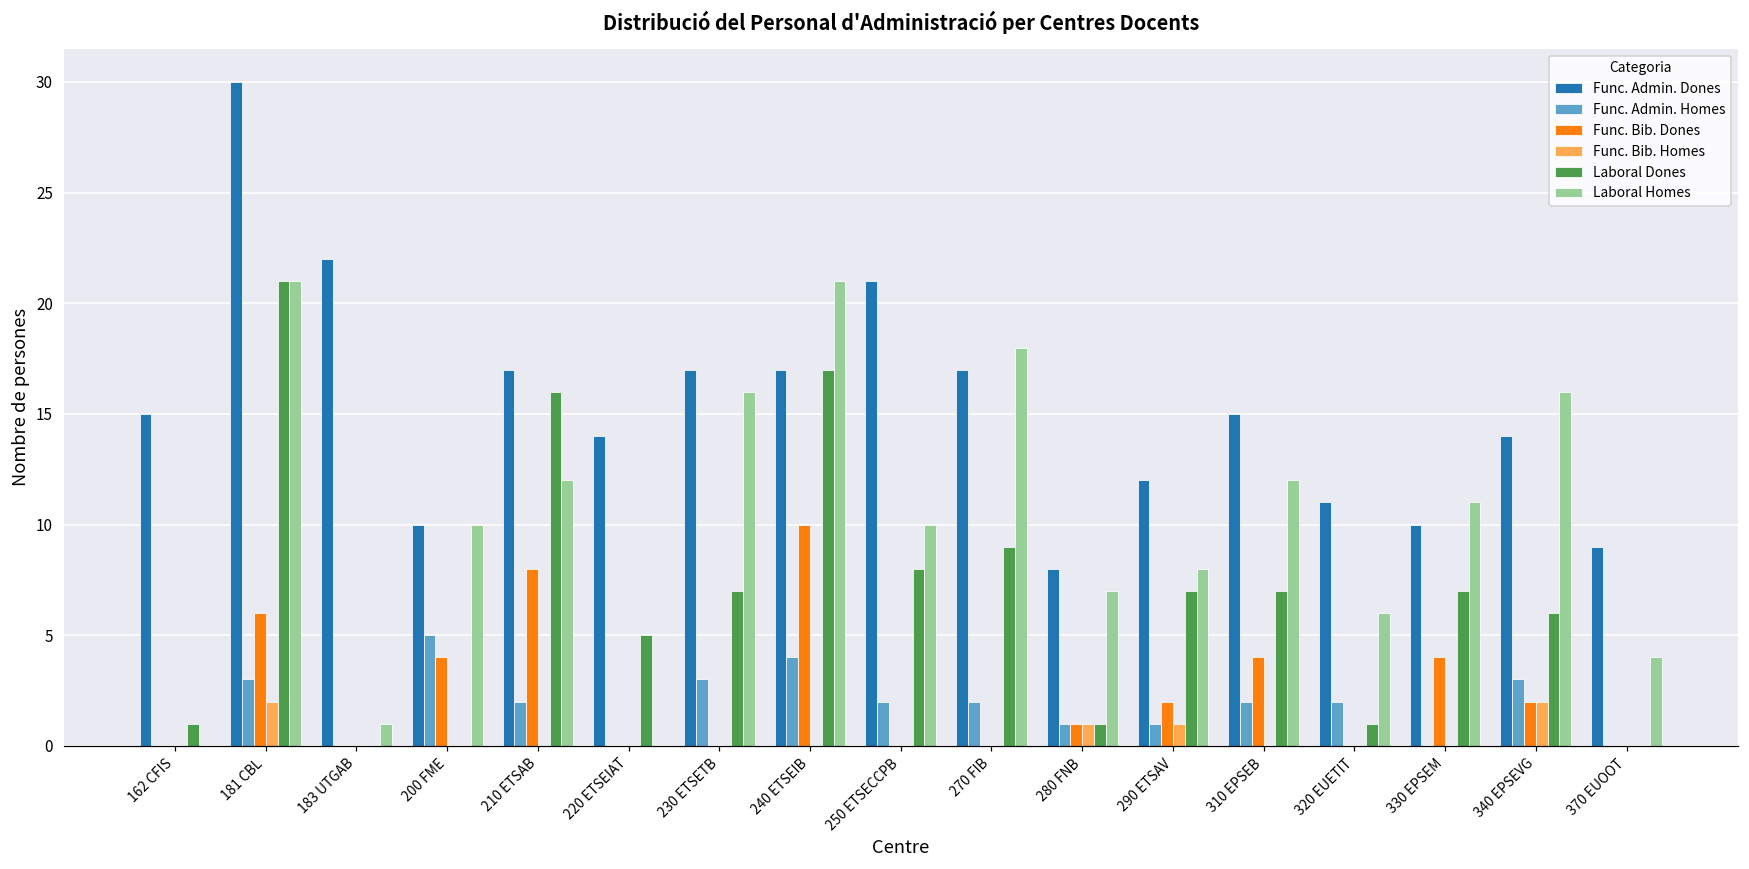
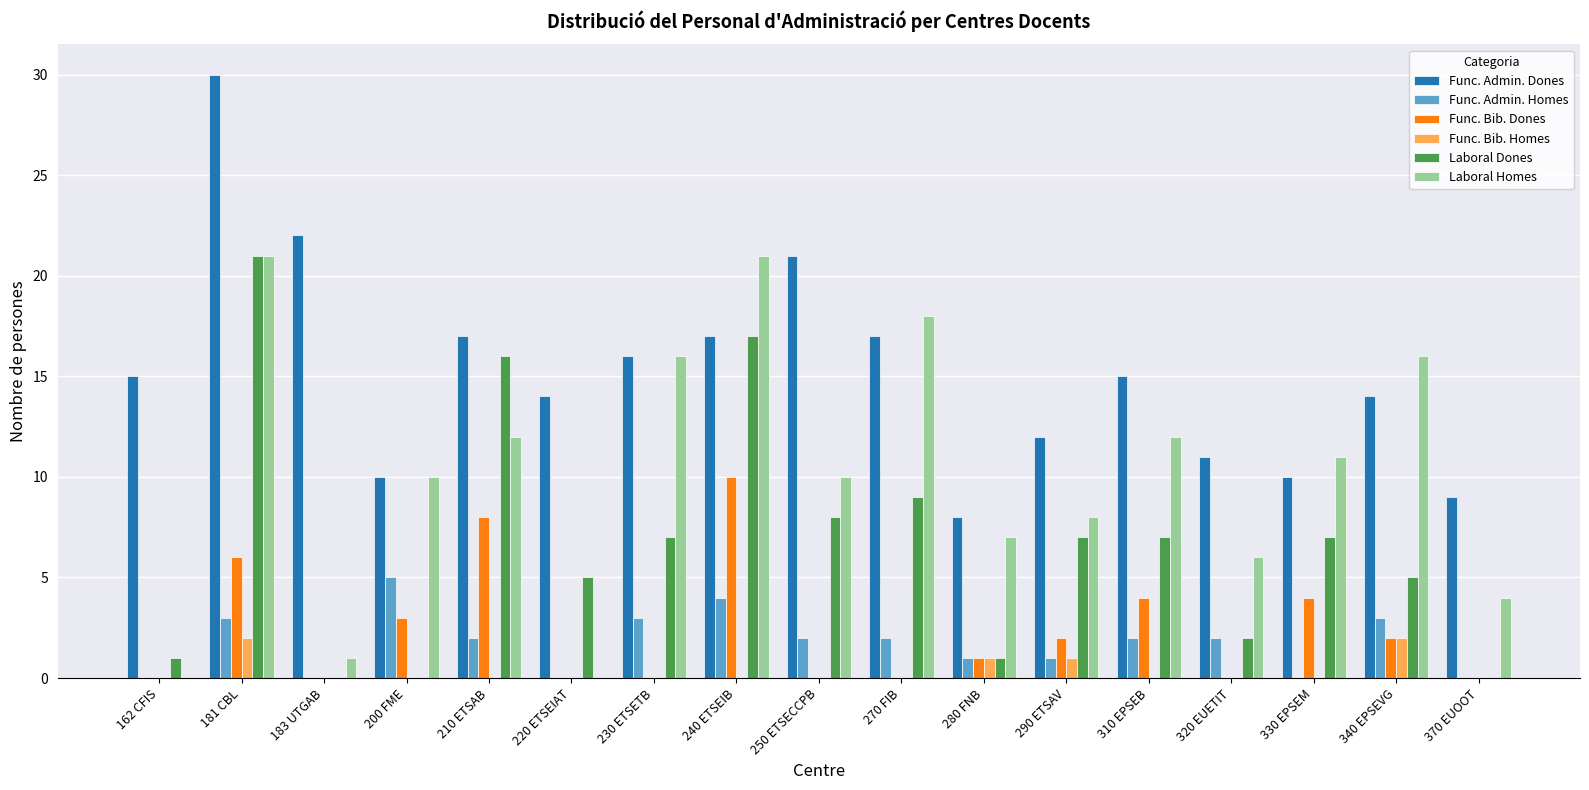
  {
    "Func. Admin. Dones": {
      "162 CFIS": 15,
      "181 CBL": 30,
      "183 UTGAB": 22,
      "200 FME": 10,
      "210 ETSAB": 17,
      "220 ETSEIAT": 14,
-     "230 ETSETB": 17,
+     "230 ETSETB": 16,
      "240 ETSEIB": 17,
      "250 ETSECCPB": 21,
      "270 FIB": 17,
      "280 FNB": 8,
      "290 ETSAV": 12,
      "310 EPSEB": 15,
      "320 EUETIT": 11,
      "330 EPSEM": 10,
      "340 EPSEVG": 14,
      "370 EUOOT": 9
    },
    "Func. Admin. Homes": {
      "162 CFIS": 0,
      "181 CBL": 3,
      "183 UTGAB": 0,
      "200 FME": 5,
      "210 ETSAB": 2,
      "220 ETSEIAT": 0,
      "230 ETSETB": 3,
      "240 ETSEIB": 4,
      "250 ETSECCPB": 2,
      "270 FIB": 2,
      "280 FNB": 1,
      "290 ETSAV": 1,
      "310 EPSEB": 2,
      "320 EUETIT": 2,
      "330 EPSEM": 0,
      "340 EPSEVG": 3,
      "370 EUOOT": 0
    },
    "Func. Bib. Dones": {
      "162 CFIS": 0,
      "181 CBL": 6,
      "183 UTGAB": 0,
-     "200 FME": 4,
+     "200 FME": 3,
      "210 ETSAB": 8,
      "220 ETSEIAT": 0,
      "230 ETSETB": 0,
      "240 ETSEIB": 10,
      "250 ETSECCPB": 0,
      "270 FIB": 0,
      "280 FNB": 1,
      "290 ETSAV": 2,
      "310 EPSEB": 4,
      "320 EUETIT": 0,
      "330 EPSEM": 4,
      "340 EPSEVG": 2,
      "370 EUOOT": 0
    },
    "Func. Bib. Homes": {
      "162 CFIS": 0,
      "181 CBL": 2,
      "183 UTGAB": 0,
      "200 FME": 0,
      "210 ETSAB": 0,
      "220 ETSEIAT": 0,
      "230 ETSETB": 0,
      "240 ETSEIB": 0,
      "250 ETSECCPB": 0,
      "270 FIB": 0,
      "280 FNB": 1,
      "290 ETSAV": 1,
      "310 EPSEB": 0,
      "320 EUETIT": 0,
      "330 EPSEM": 0,
      "340 EPSEVG": 2,
      "370 EUOOT": 0
    },
    "Laboral Dones": {
      "162 CFIS": 1,
      "181 CBL": 21,
      "183 UTGAB": 0,
      "200 FME": 0,
      "210 ETSAB": 16,
      "220 ETSEIAT": 5,
      "230 ETSETB": 7,
      "240 ETSEIB": 17,
      "250 ETSECCPB": 8,
      "270 FIB": 9,
      "280 FNB": 1,
      "290 ETSAV": 7,
      "310 EPSEB": 7,
-     "320 EUETIT": 1,
+     "320 EUETIT": 2,
      "330 EPSEM": 7,
-     "340 EPSEVG": 6,
+     "340 EPSEVG": 5,
      "370 EUOOT": 0
    },
    "Laboral Homes": {
      "162 CFIS": 0,
      "181 CBL": 21,
      "183 UTGAB": 1,
      "200 FME": 10,
      "210 ETSAB": 12,
      "220 ETSEIAT": 0,
      "230 ETSETB": 16,
      "240 ETSEIB": 21,
      "250 ETSECCPB": 10,
      "270 FIB": 18,
      "280 FNB": 7,
      "290 ETSAV": 8,
      "310 EPSEB": 12,
      "320 EUETIT": 6,
      "330 EPSEM": 11,
      "340 EPSEVG": 16,
      "370 EUOOT": 4
    }
  }
